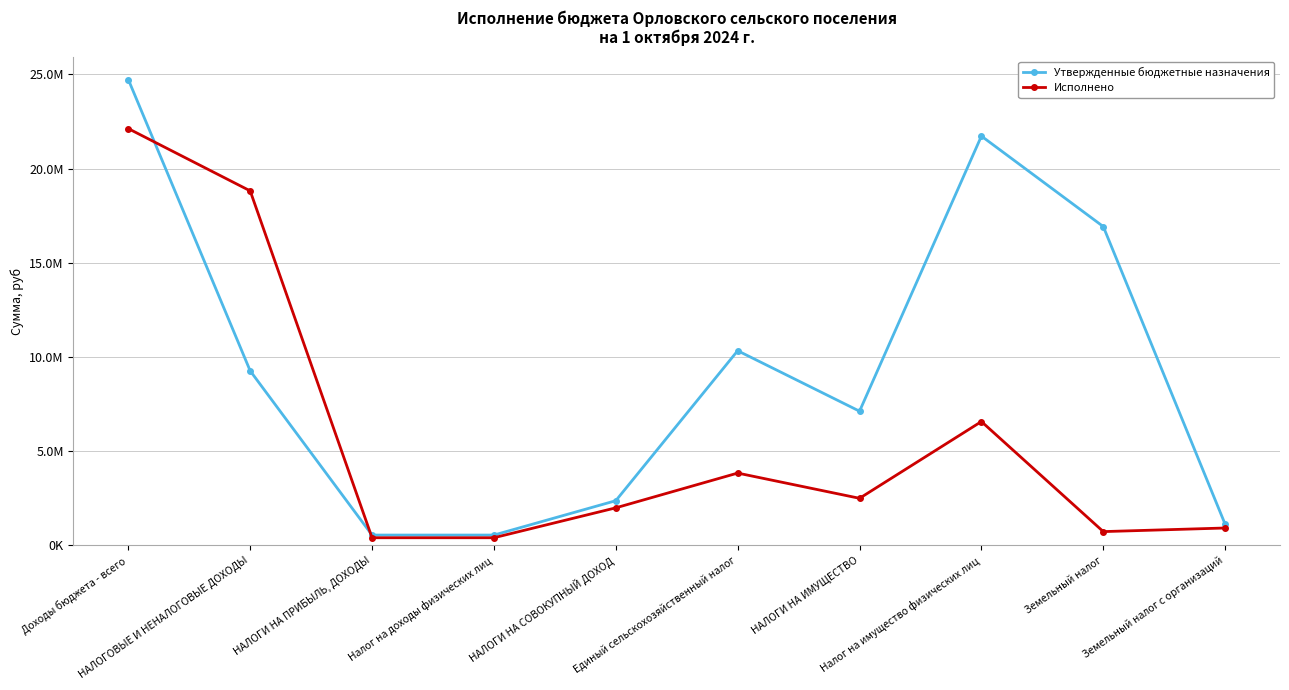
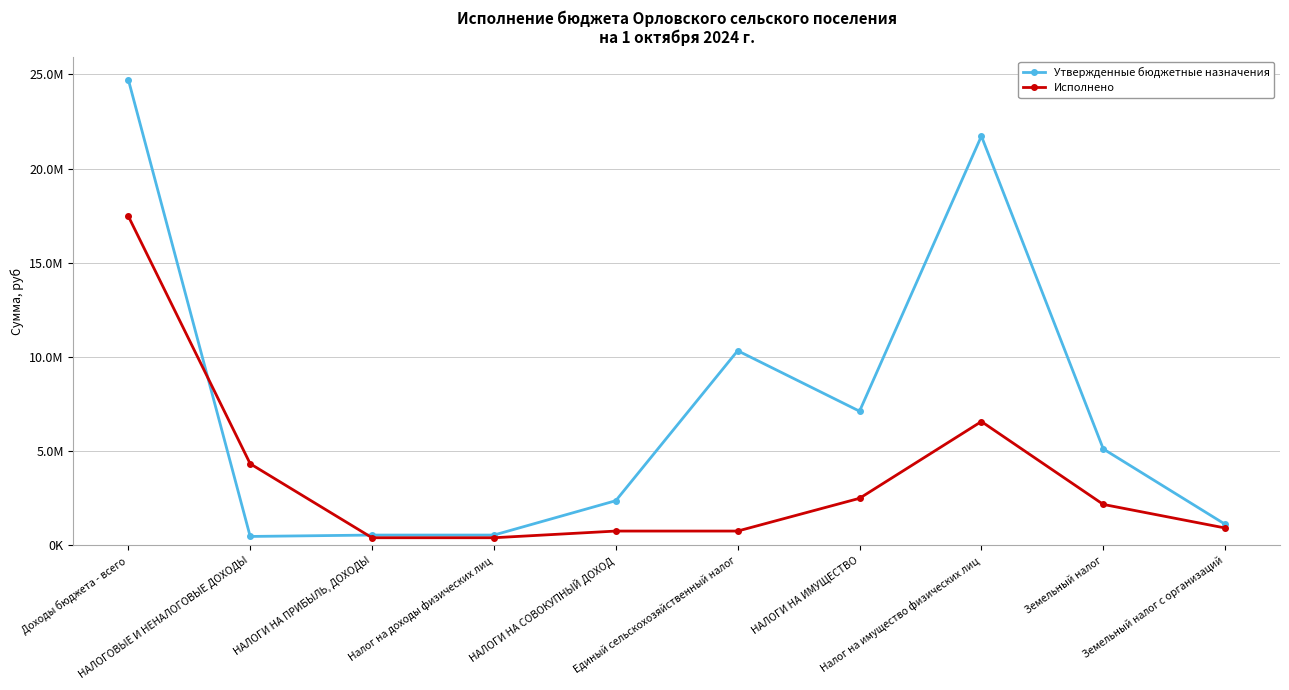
  {
    "Утвержденные бюджетные назначения": {
      "Доходы бюджета - всего": 24700000,
-     "НАЛОГОВЫЕ И НЕНАЛОГОВЫЕ ДОХОДЫ": 9300000,
+     "НАЛОГОВЫЕ И НЕНАЛОГОВЫЕ ДОХОДЫ": 500000,
      "НАЛОГИ НА ПРИБЫЛЬ, ДОХОДЫ": 500000,
      "Налог на доходы физических лиц": 500000,
      "НАЛОГИ НА СОВОКУПНЫЙ ДОХОД": 2400000,
      "Единый сельскохозяйственный налог": 10300000,
      "НАЛОГИ НА ИМУЩЕСТВО": 7100000,
      "Налог на имущество физических лиц": 21700000,
-     "Земельный налог": 16900000,
+     "Земельный налог": 5100000,
      "Земельный налог с организаций": 1100000
    },
    "Исполнено": {
-     "Доходы бюджета - всего": 22100000,
-     "НАЛОГОВЫЕ И НЕНАЛОГОВЫЕ ДОХОДЫ": 18800000,
+     "Доходы бюджета - всего": 17500000,
+     "НАЛОГОВЫЕ И НЕНАЛОГОВЫЕ ДОХОДЫ": 4300000,
      "НАЛОГИ НА ПРИБЫЛЬ, ДОХОДЫ": 400000,
      "Налог на доходы физических лиц": 400000,
-     "НАЛОГИ НА СОВОКУПНЫЙ ДОХОД": 2000000,
-     "Единый сельскохозяйственный налог": 3800000,
+     "НАЛОГИ НА СОВОКУПНЫЙ ДОХОД": 800000,
+     "Единый сельскохозяйственный налог": 800000,
      "НАЛОГИ НА ИМУЩЕСТВО": 2500000,
      "Налог на имущество физических лиц": 6600000,
-     "Земельный налог": 700000,
+     "Земельный налог": 2200000,
      "Земельный налог с организаций": 900000
    }
  }
